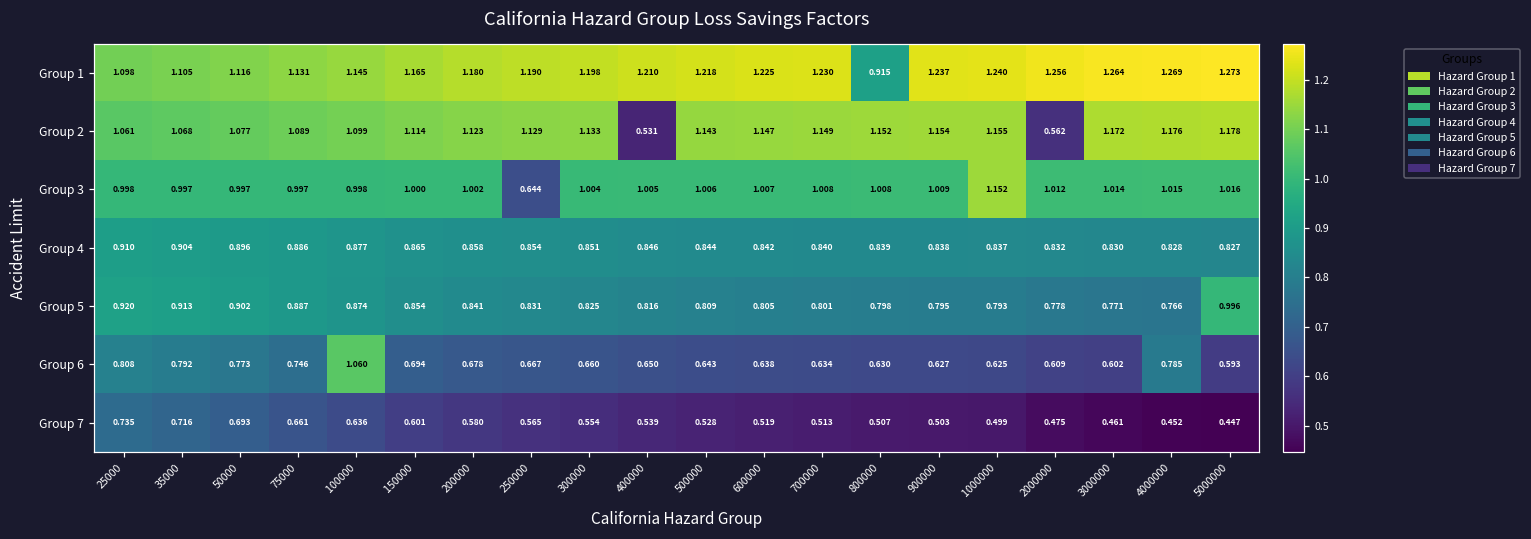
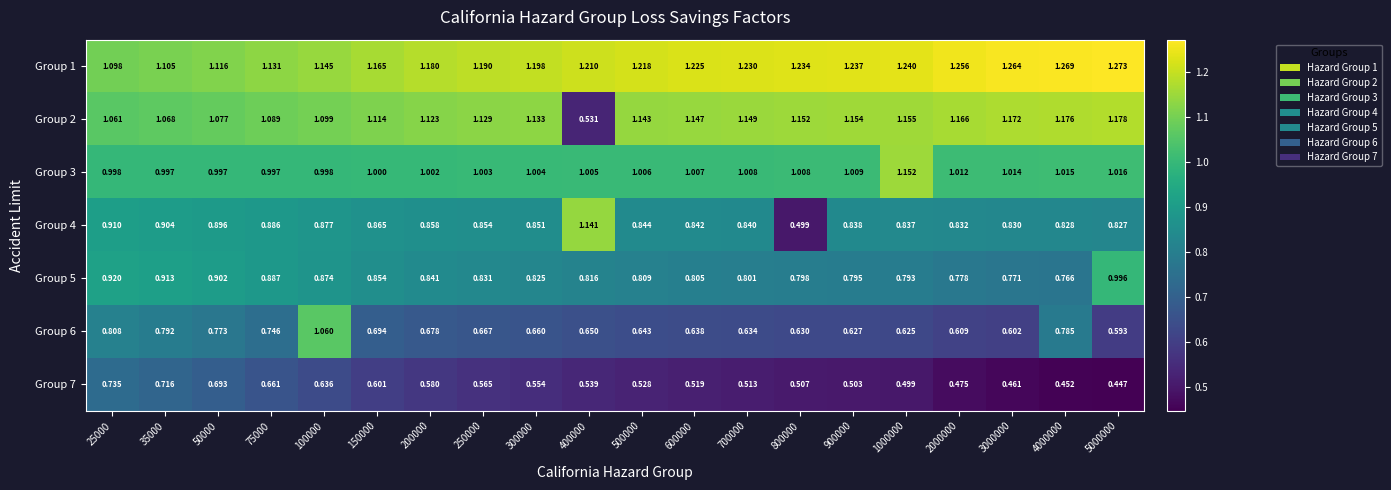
  {
    "Group 1": {
      "25000": 1.098,
      "35000": 1.105,
      "50000": 1.116,
      "75000": 1.131,
      "100000": 1.145,
      "150000": 1.165,
      "200000": 1.180,
      "250000": 1.190,
      "300000": 1.198,
      "400000": 1.210,
      "500000": 1.218,
      "600000": 1.225,
      "700000": 1.230,
-     "800000": 0.915,
+     "800000": 1.234,
      "900000": 1.237,
      "1000000": 1.240,
      "2000000": 1.256,
      "3000000": 1.264,
      "4000000": 1.269,
      "5000000": 1.273
    },
    "Group 2": {
      "25000": 1.061,
      "35000": 1.068,
      "50000": 1.077,
      "75000": 1.089,
      "100000": 1.099,
      "150000": 1.114,
      "200000": 1.123,
      "250000": 1.129,
      "300000": 1.133,
      "400000": 0.531,
      "500000": 1.143,
      "600000": 1.147,
      "700000": 1.149,
      "800000": 1.152,
      "900000": 1.154,
      "1000000": 1.155,
-     "2000000": 0.562,
+     "2000000": 1.166,
      "3000000": 1.172,
      "4000000": 1.176,
      "5000000": 1.178
    },
    "Group 3": {
      "25000": 0.998,
      "35000": 0.997,
      "50000": 0.997,
      "75000": 0.997,
      "100000": 0.998,
      "150000": 1.000,
      "200000": 1.002,
-     "250000": 0.644,
+     "250000": 1.003,
      "300000": 1.004,
      "400000": 1.005,
      "500000": 1.006,
      "600000": 1.007,
      "700000": 1.008,
      "800000": 1.008,
      "900000": 1.009,
      "1000000": 1.152,
      "2000000": 1.012,
      "3000000": 1.014,
      "4000000": 1.015,
      "5000000": 1.016
    },
    "Group 4": {
      "25000": 0.910,
      "35000": 0.904,
      "50000": 0.896,
      "75000": 0.886,
      "100000": 0.877,
      "150000": 0.865,
      "200000": 0.858,
      "250000": 0.854,
      "300000": 0.851,
-     "400000": 0.846,
+     "400000": 1.141,
      "500000": 0.844,
      "600000": 0.842,
      "700000": 0.840,
-     "800000": 0.839,
+     "800000": 0.499,
      "900000": 0.838,
      "1000000": 0.837,
      "2000000": 0.832,
      "3000000": 0.830,
      "4000000": 0.828,
      "5000000": 0.827
    },
    "Group 5": {
      "25000": 0.920,
      "35000": 0.913,
      "50000": 0.902,
      "75000": 0.887,
      "100000": 0.874,
      "150000": 0.854,
      "200000": 0.841,
      "250000": 0.831,
      "300000": 0.825,
      "400000": 0.816,
      "500000": 0.809,
      "600000": 0.805,
      "700000": 0.801,
      "800000": 0.798,
      "900000": 0.795,
      "1000000": 0.793,
      "2000000": 0.778,
      "3000000": 0.771,
      "4000000": 0.766,
      "5000000": 0.996
    },
    "Group 6": {
      "25000": 0.808,
      "35000": 0.792,
      "50000": 0.773,
      "75000": 0.746,
      "100000": 1.060,
      "150000": 0.694,
      "200000": 0.678,
      "250000": 0.667,
      "300000": 0.660,
      "400000": 0.650,
      "500000": 0.643,
      "600000": 0.638,
      "700000": 0.634,
      "800000": 0.630,
      "900000": 0.627,
      "1000000": 0.625,
      "2000000": 0.609,
      "3000000": 0.602,
      "4000000": 0.785,
      "5000000": 0.593
    },
    "Group 7": {
      "25000": 0.735,
      "35000": 0.716,
      "50000": 0.693,
      "75000": 0.661,
      "100000": 0.636,
      "150000": 0.601,
      "200000": 0.580,
      "250000": 0.565,
      "300000": 0.554,
      "400000": 0.539,
      "500000": 0.528,
      "600000": 0.519,
      "700000": 0.513,
      "800000": 0.507,
      "900000": 0.503,
      "1000000": 0.499,
      "2000000": 0.475,
      "3000000": 0.461,
      "4000000": 0.452,
      "5000000": 0.447
    }
  }
